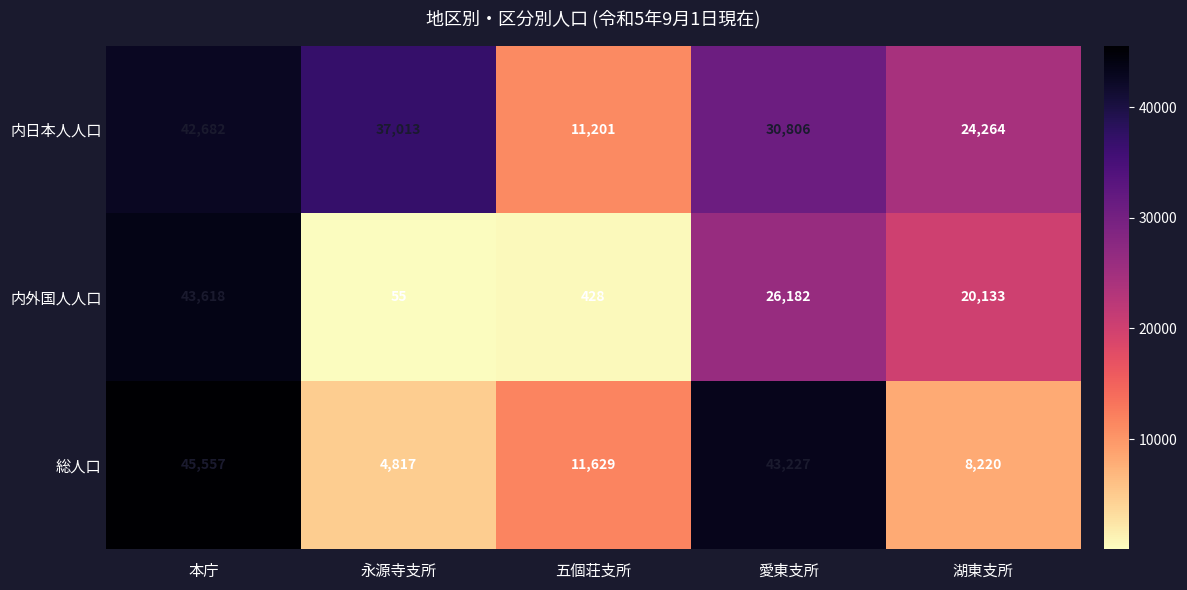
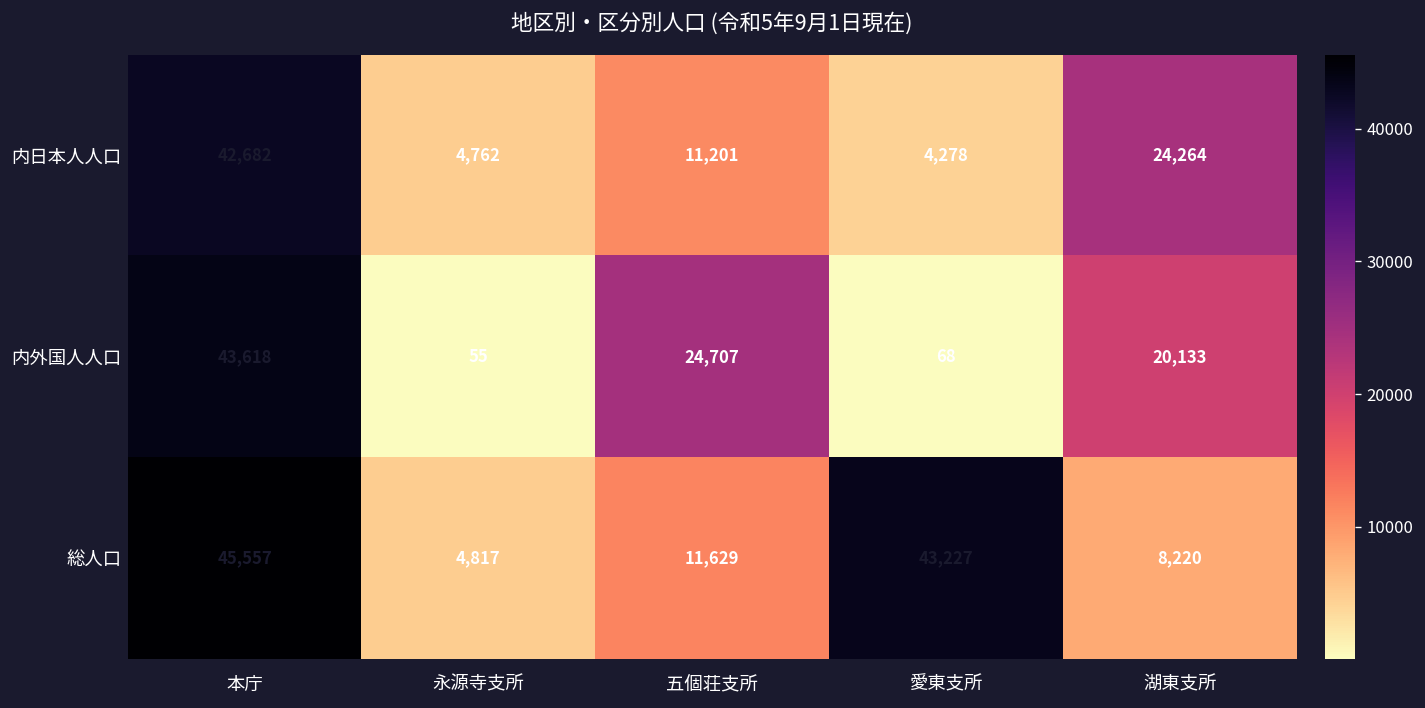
  {
    "内日本人人口": {
-     "永源寺支所": "37,013",
+     "永源寺支所": "4,762",
      "五個荘支所": "11,201",
-     "愛東支所": "30,806",
+     "愛東支所": "4,278",
      "湖東支所": "24,264"
    },
    "内外国人人口": {
      "永源寺支所": "55",
-     "五個荘支所": "428",
-     "愛東支所": "26,182",
+     "五個荘支所": "24,707",
+     "愛東支所": "68",
      "湖東支所": "20,133"
    },
    "総人口": {
      "永源寺支所": "4,817",
      "五個荘支所": "11,629",
      "湖東支所": "8,220"
    }
  }
